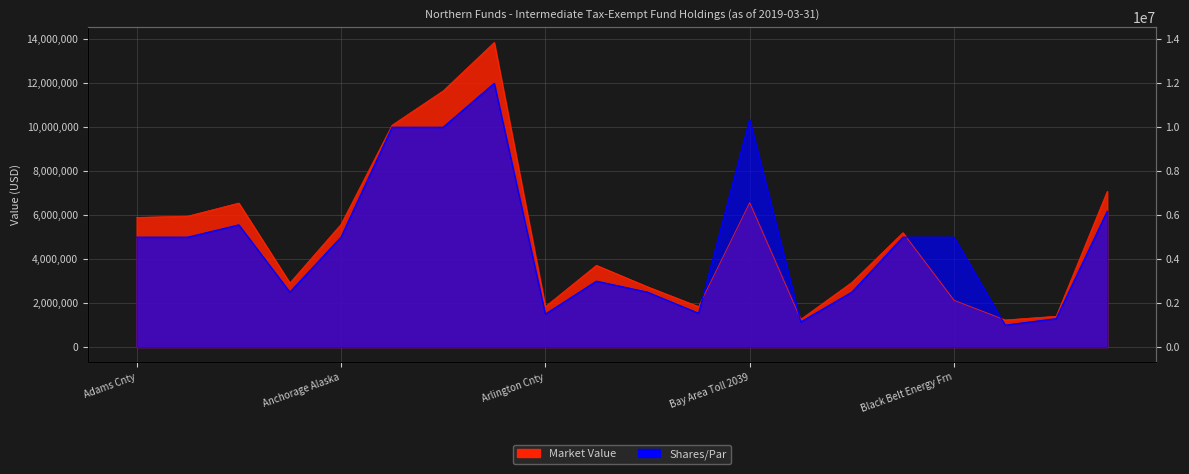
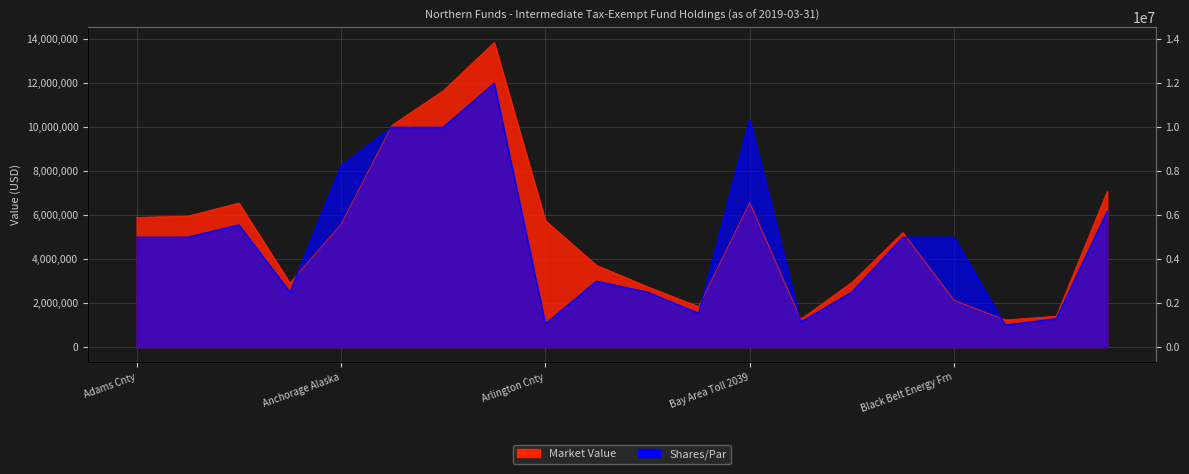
  {
    "Market Value": {
      "Adams Cnty": "5,900,000",
      "Anchorage Alaska": "5,600,000",
-     "Arlington Cnty": "1,800,000",
+     "Arlington Cnty": "5,800,000",
      "Bay Area Toll 2039": "6,600,000",
      "Black Belt Energy Frn": "2,100,000"
    },
    "Shares/Par": {
      "Adams Cnty": "5,000,000",
-     "Anchorage Alaska": "5,000,000",
-     "Arlington Cnty": "1,500,000",
+     "Anchorage Alaska": "8,200,000",
+     "Arlington Cnty": "1,100,000",
      "Bay Area Toll 2039": "10,400,000",
      "Black Belt Energy Frn": "5,000,000"
    }
  }
